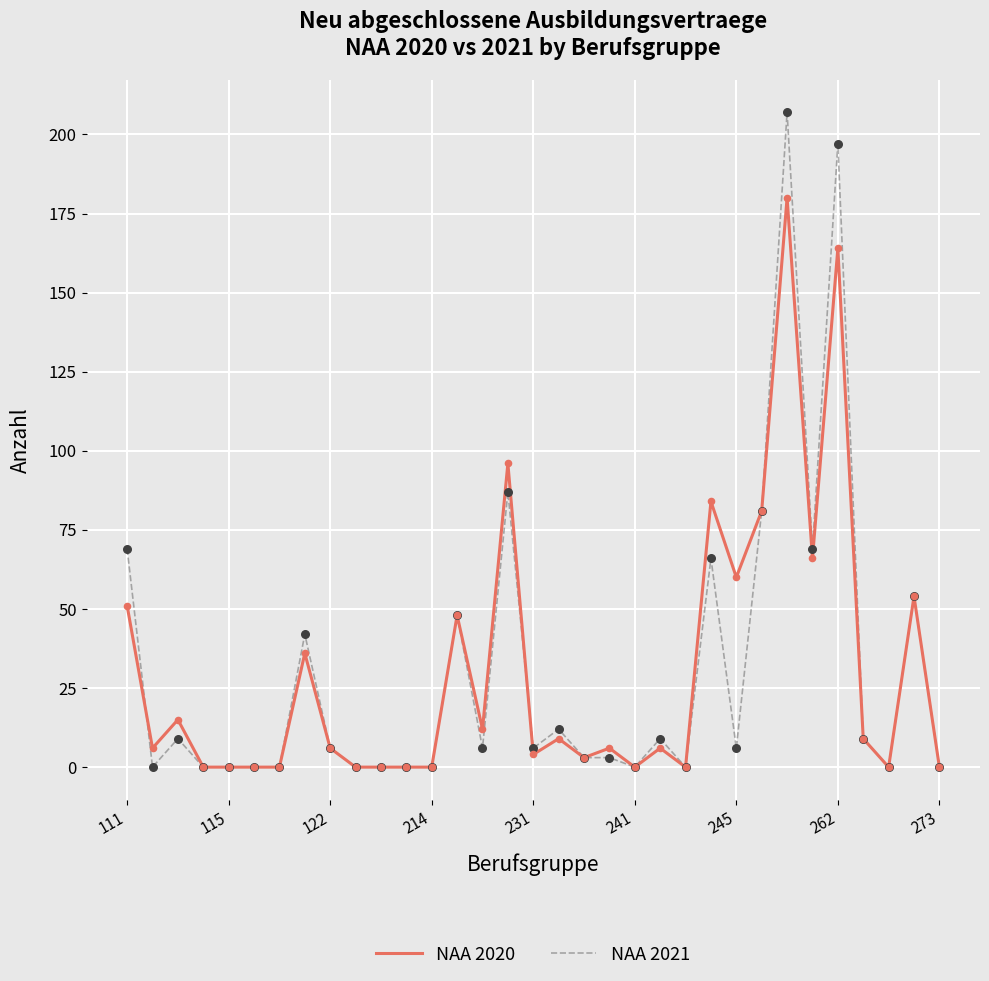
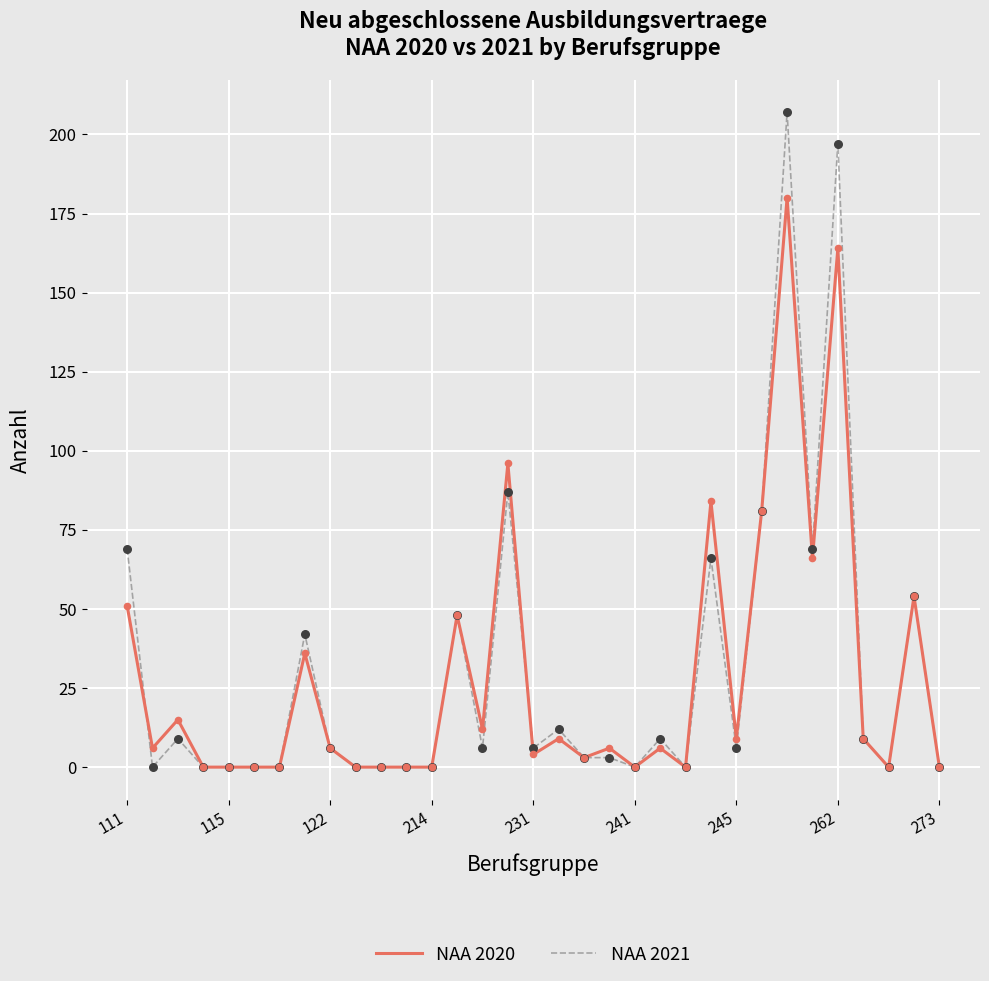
  {
    "NAA 2020": {
      "111": 51,
      "231": 4,
-     "245": 60,
+     "245": 9,
      "262": 164
    },
    "NAA 2021": {
      "111": 69,
      "231": 6,
      "245": 6,
      "262": 197
    }
  }
